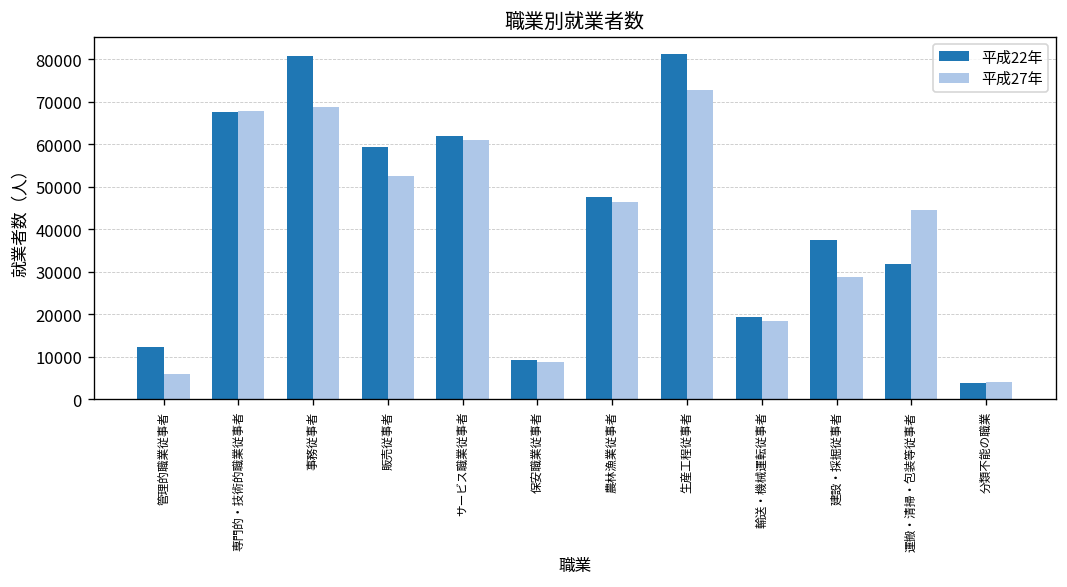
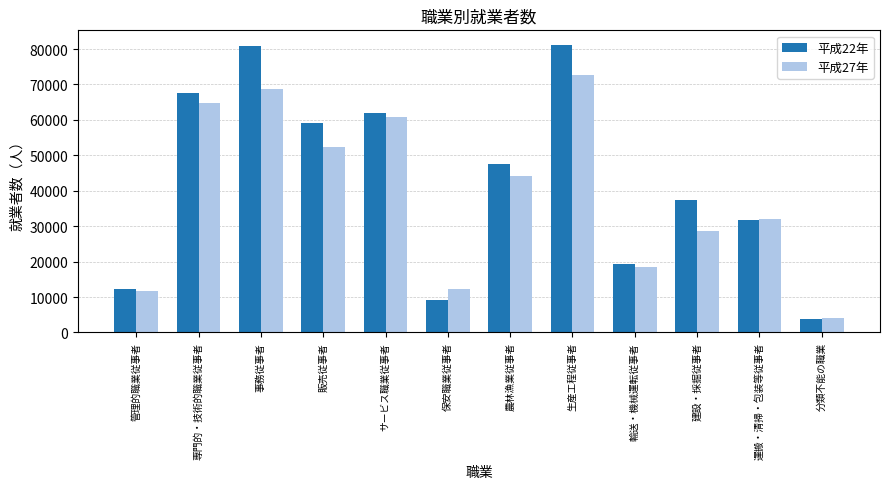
  {
    "平成22年": {
      "管理的職業従事者": 12000,
      "専門的・技術的職業従事者": 68000,
      "事務従事者": 81000,
      "販売従事者": 59000,
      "サービス職業従事者": 62000,
      "保安職業従事者": 9000,
      "農林漁業従事者": 48000,
      "生産工程従事者": 81000,
      "輸送・機械運転従事者": 19000,
      "建設・採掘従事者": 37000,
      "運搬・清掃・包装等従事者": 32000,
      "分類不能の職業": 4000
    },
    "平成27年": {
-     "管理的職業従事者": 6000,
-     "専門的・技術的職業従事者": 68000,
+     "管理的職業従事者": 12000,
+     "専門的・技術的職業従事者": 65000,
      "事務従事者": 69000,
      "販売従事者": 52000,
      "サービス職業従事者": 61000,
-     "保安職業従事者": 9000,
-     "農林漁業従事者": 46000,
+     "保安職業従事者": 12000,
+     "農林漁業従事者": 44000,
      "生産工程従事者": 73000,
      "輸送・機械運転従事者": 18000,
      "建設・採掘従事者": 29000,
-     "運搬・清掃・包装等従事者": 44000,
+     "運搬・清掃・包装等従事者": 32000,
      "分類不能の職業": 4000
    }
  }
